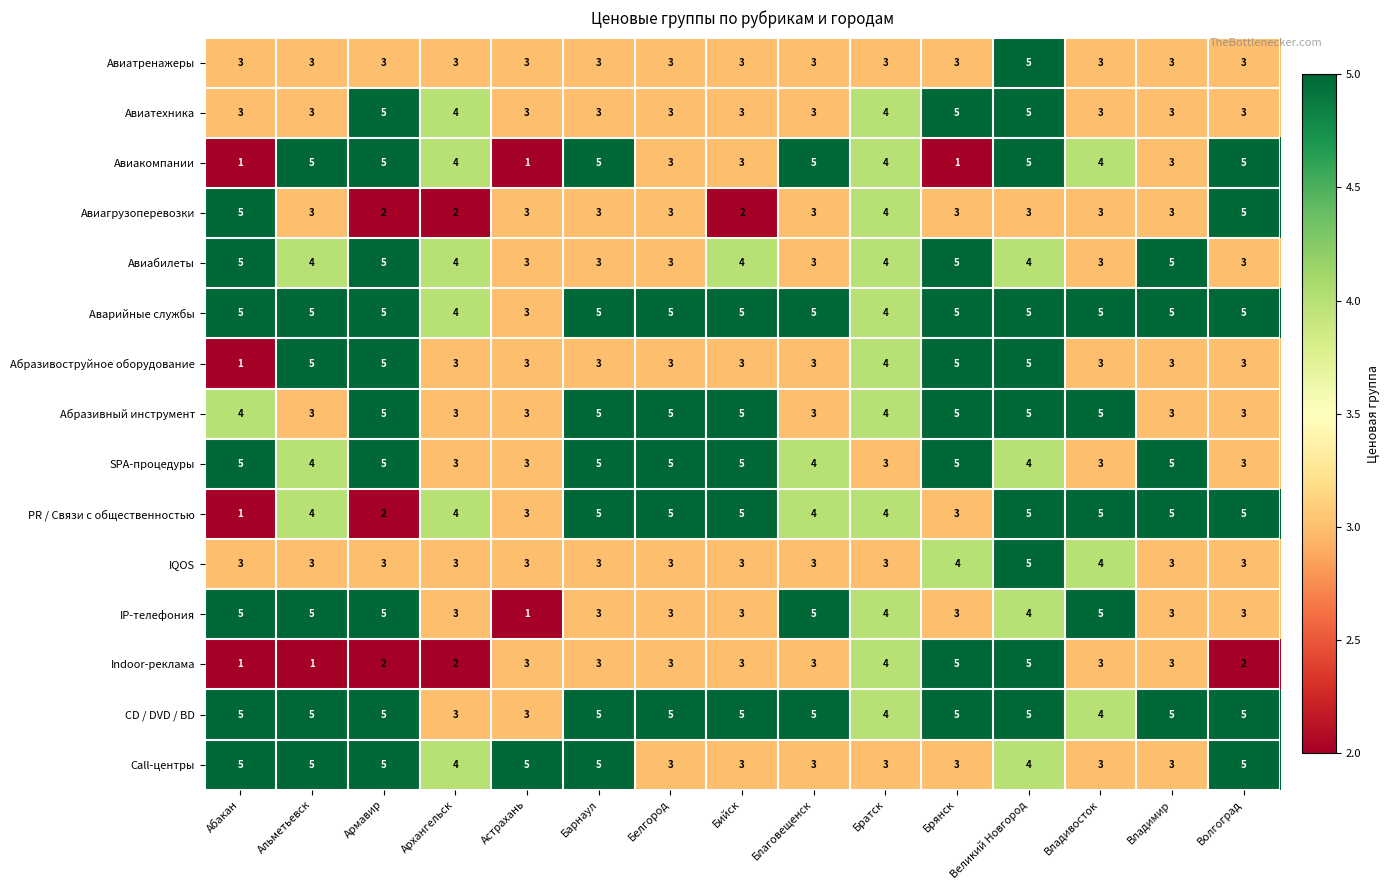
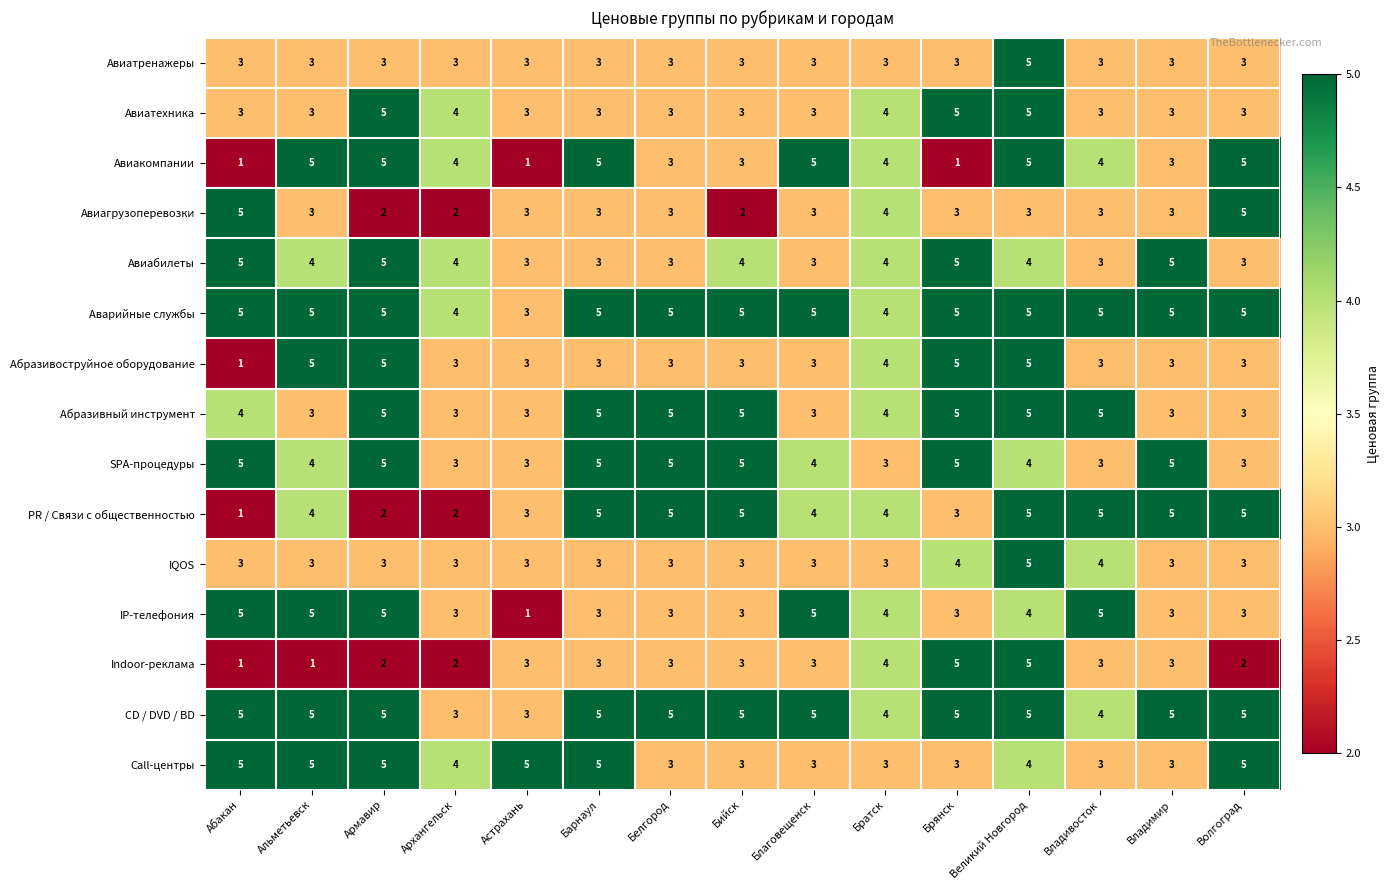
  {
    "PR / Связи с общественностью": {
      "Абакан": 1,
      "Альметьевск": 4,
      "Армавир": 2,
-     "Архангельск": 4,
+     "Архангельск": 2,
      "Астрахань": 3,
      "Барнаул": 5,
      "Белгород": 5,
      "Бийск": 5,
      "Благовещенск": 4,
      "Братск": 4,
      "Брянск": 3,
      "Великий Новгород": 5,
      "Владивосток": 5,
      "Владимир": 5,
      "Волгоград": 5
    }
  }
